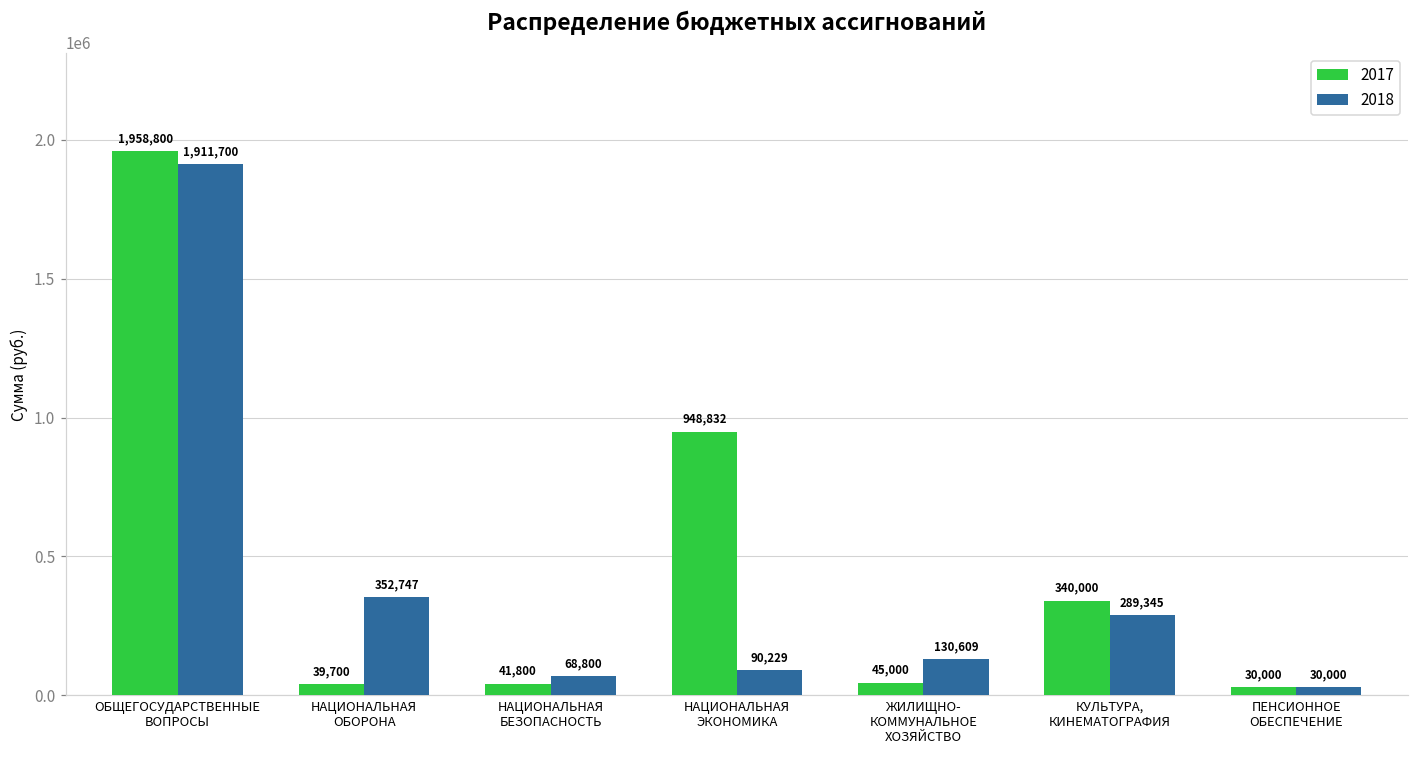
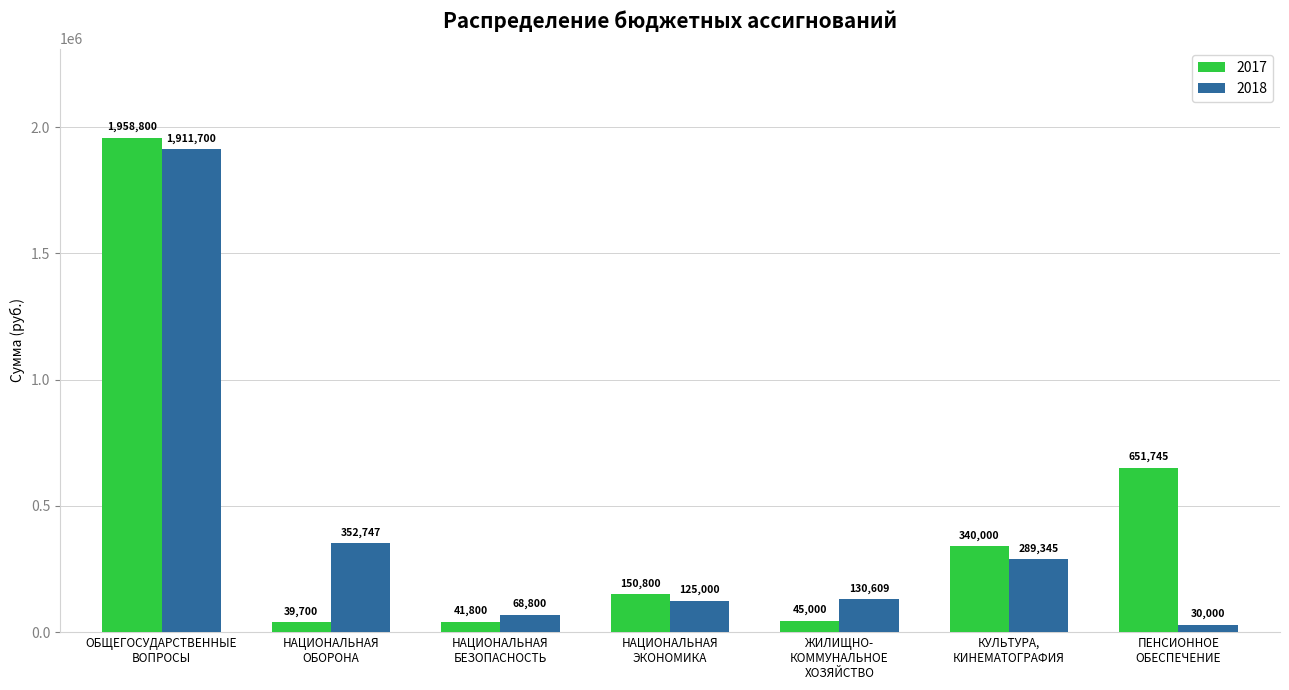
  {
    "2017": {
      "ОБЩЕГОСУДАРСТВЕННЫЕ ВОПРОСЫ": "1,958,800",
      "НАЦИОНАЛЬНАЯ ОБОРОНА": "39,700",
      "НАЦИОНАЛЬНАЯ БЕЗОПАСНОСТЬ": "41,800",
-     "НАЦИОНАЛЬНАЯ ЭКОНОМИКА": "948,832",
+     "НАЦИОНАЛЬНАЯ ЭКОНОМИКА": "150,800",
      "ЖИЛИЩНО- КОММУНАЛЬНОЕ ХОЗЯЙСТВО": "45,000",
      "КУЛЬТУРА, КИНЕМАТОГРАФИЯ": "340,000",
-     "ПЕНСИОННОЕ ОБЕСПЕЧЕНИЕ": "30,000"
+     "ПЕНСИОННОЕ ОБЕСПЕЧЕНИЕ": "651,745"
    },
    "2018": {
      "ОБЩЕГОСУДАРСТВЕННЫЕ ВОПРОСЫ": "1,911,700",
      "НАЦИОНАЛЬНАЯ ОБОРОНА": "352,747",
      "НАЦИОНАЛЬНАЯ БЕЗОПАСНОСТЬ": "68,800",
-     "НАЦИОНАЛЬНАЯ ЭКОНОМИКА": "90,229",
+     "НАЦИОНАЛЬНАЯ ЭКОНОМИКА": "125,000",
      "ЖИЛИЩНО- КОММУНАЛЬНОЕ ХОЗЯЙСТВО": "130,609",
      "КУЛЬТУРА, КИНЕМАТОГРАФИЯ": "289,345",
      "ПЕНСИОННОЕ ОБЕСПЕЧЕНИЕ": "30,000"
    }
  }
